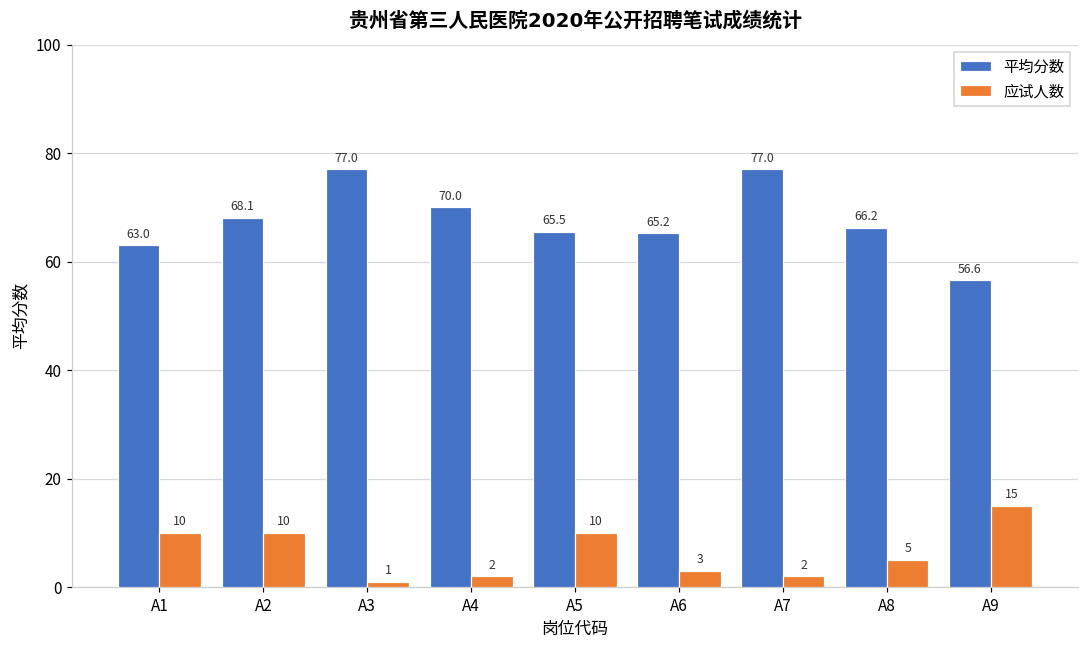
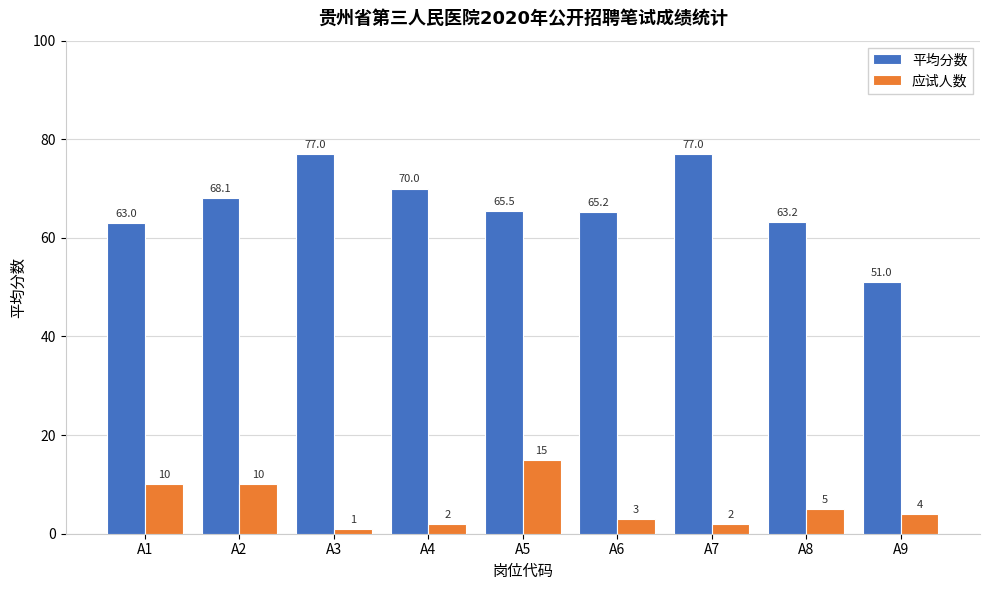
  {
    "平均分数": {
      "A1": 63.0,
      "A2": 68.1,
      "A3": 77.0,
      "A4": 70.0,
      "A5": 65.5,
      "A6": 65.2,
      "A7": 77.0,
-     "A8": 66.2,
-     "A9": 56.6
+     "A8": 63.2,
+     "A9": 51.0
    },
    "应试人数": {
      "A1": 10,
      "A2": 10,
      "A3": 1,
      "A4": 2,
-     "A5": 10,
+     "A5": 15,
      "A6": 3,
      "A7": 2,
      "A8": 5,
-     "A9": 15
+     "A9": 4
    }
  }
